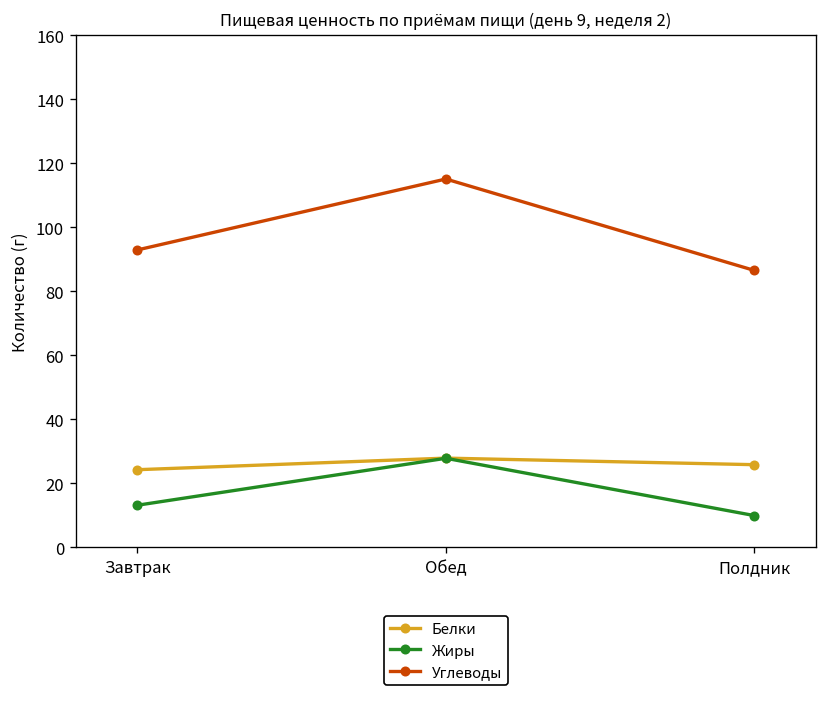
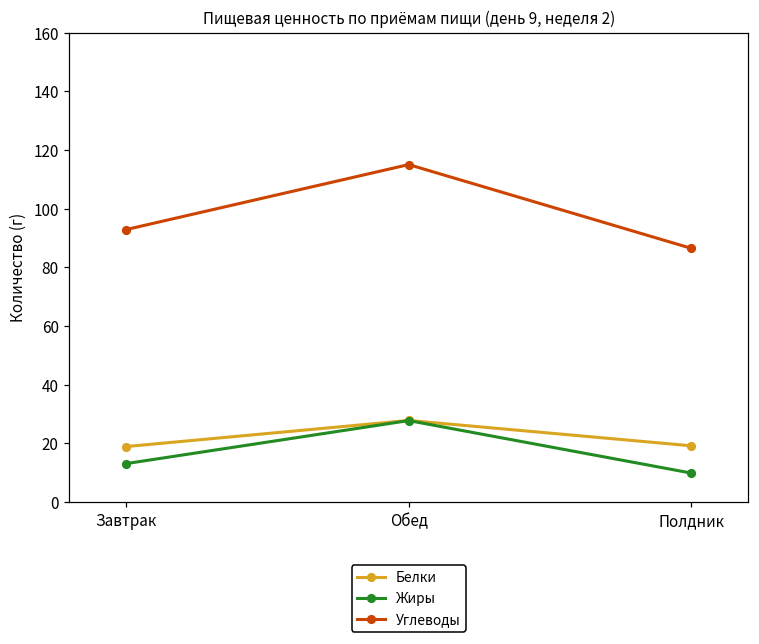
  {
    "Белки": {
-     "Завтрак": 24,
-     "Полдник": 26
+     "Завтрак": 19,
+     "Полдник": 19
    },
    "Жиры": {
      "Завтрак": 13,
      "Полдник": 10
    },
    "Углеводы": {
      "Завтрак": 93,
      "Обед": 115,
      "Полдник": 87
    }
  }
